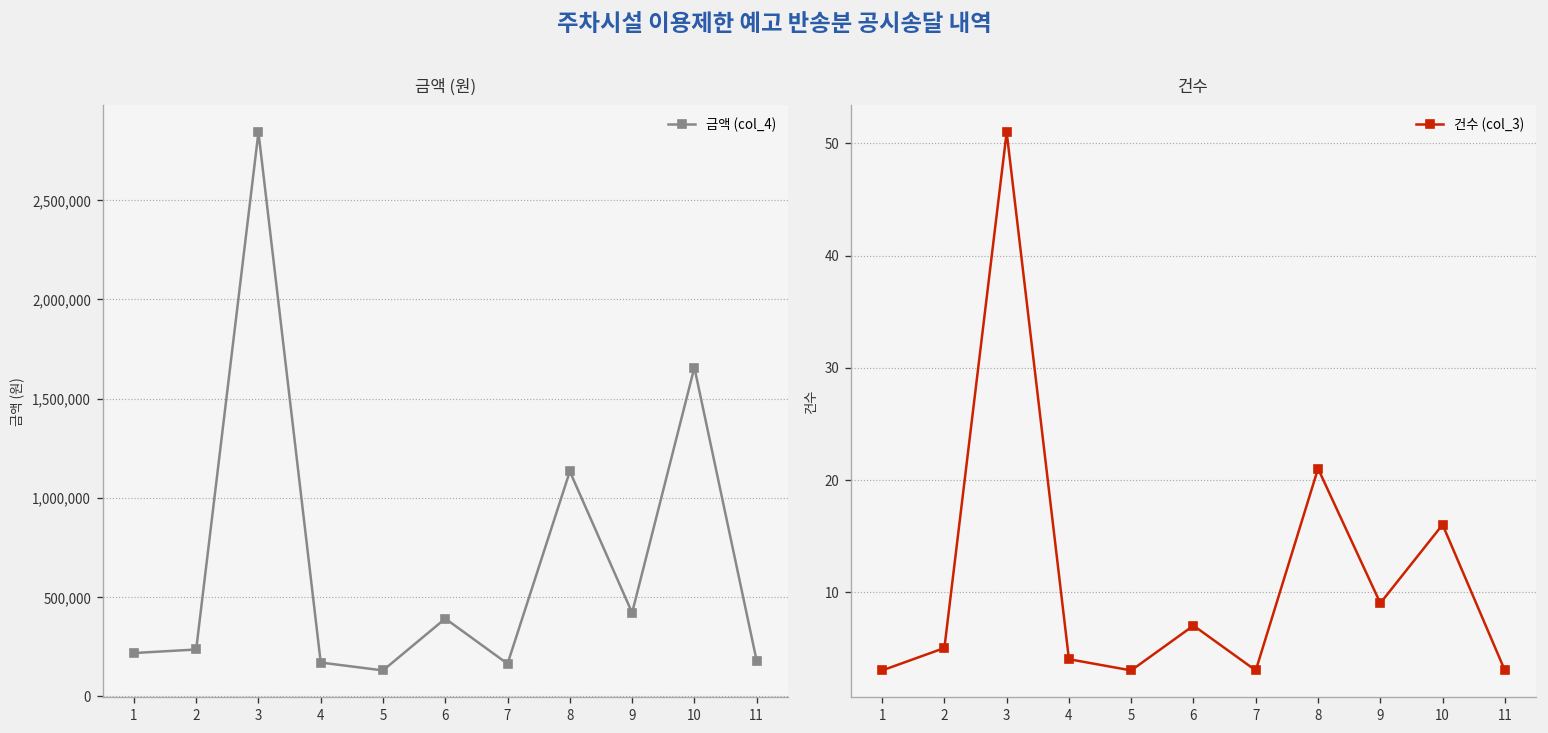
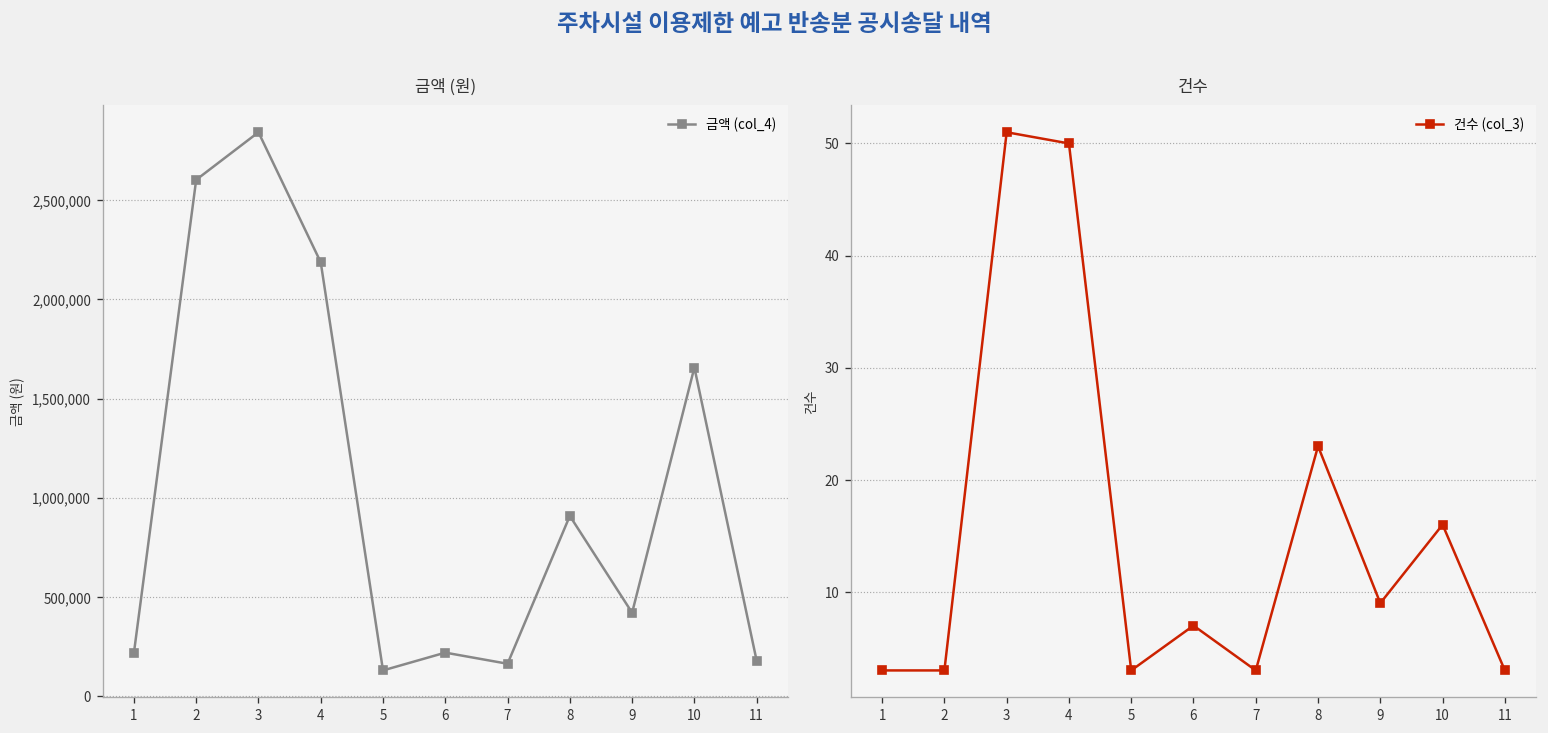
  {
    "금액 (원)": {
      "1": "220,000",
-     "2": "240,000",
+     "2": "2,600,000",
      "3": "2,840,000",
-     "4": "170,000",
+     "4": "2,190,000",
      "5": "130,000",
-     "6": "390,000",
+     "6": "220,000",
      "7": "160,000",
-     "8": "1,130,000",
+     "8": "910,000",
      "9": "420,000",
      "10": "1,660,000",
      "11": "180,000"
    },
    "건수": {
      "1": "3",
-     "2": "5",
+     "2": "3",
      "3": "51",
-     "4": "4",
+     "4": "50",
      "5": "3",
      "6": "7",
      "7": "3",
-     "8": "21",
+     "8": "23",
      "9": "9",
      "10": "16",
      "11": "3"
    }
  }
